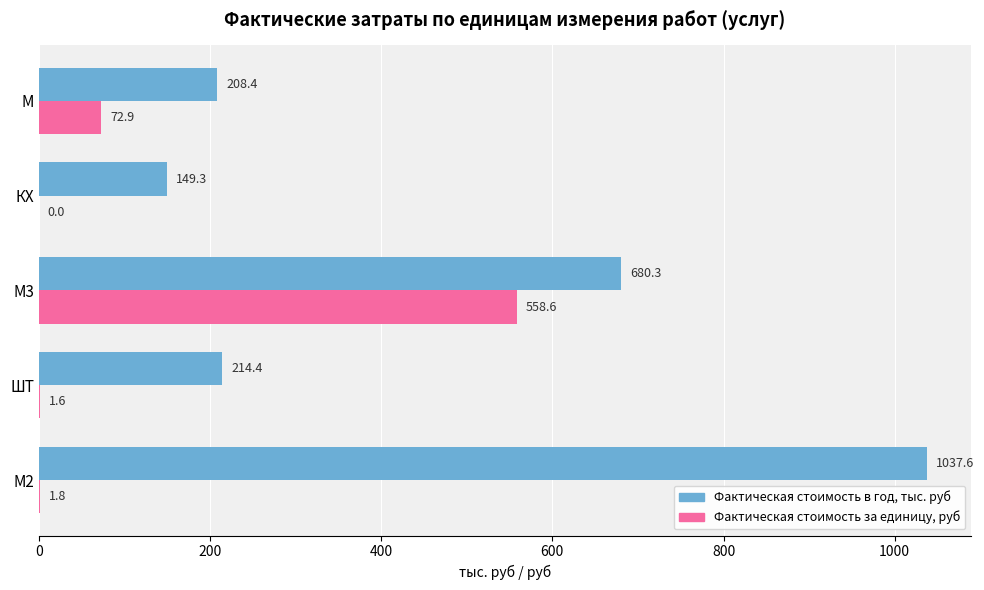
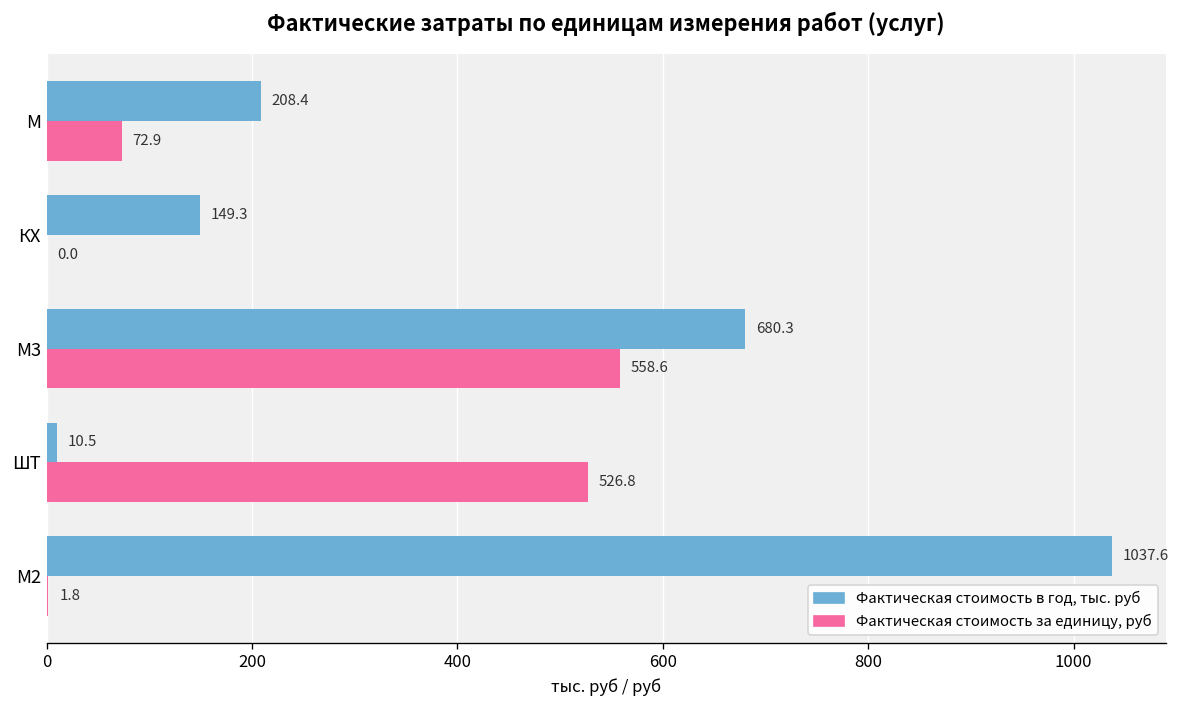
  {
    "Фактическая стоимость в год, тыс. руб": {
      "М": 208.4,
      "КХ": 149.3,
      "М3": 680.3,
-     "ШТ": 214.4,
+     "ШТ": 10.5,
      "М2": 1037.6
    },
    "Фактическая стоимость за единицу, руб": {
      "М": 72.9,
      "КХ": 0.0,
      "М3": 558.6,
-     "ШТ": 1.6,
+     "ШТ": 526.8,
      "М2": 1.8
    }
  }
